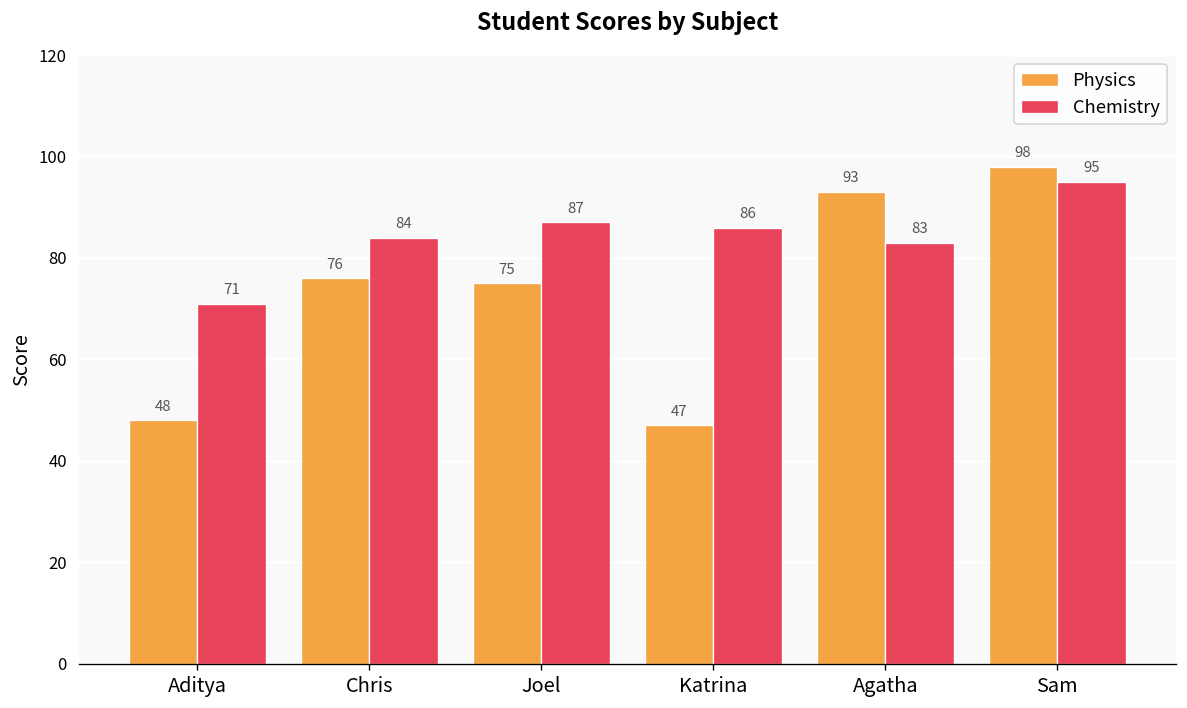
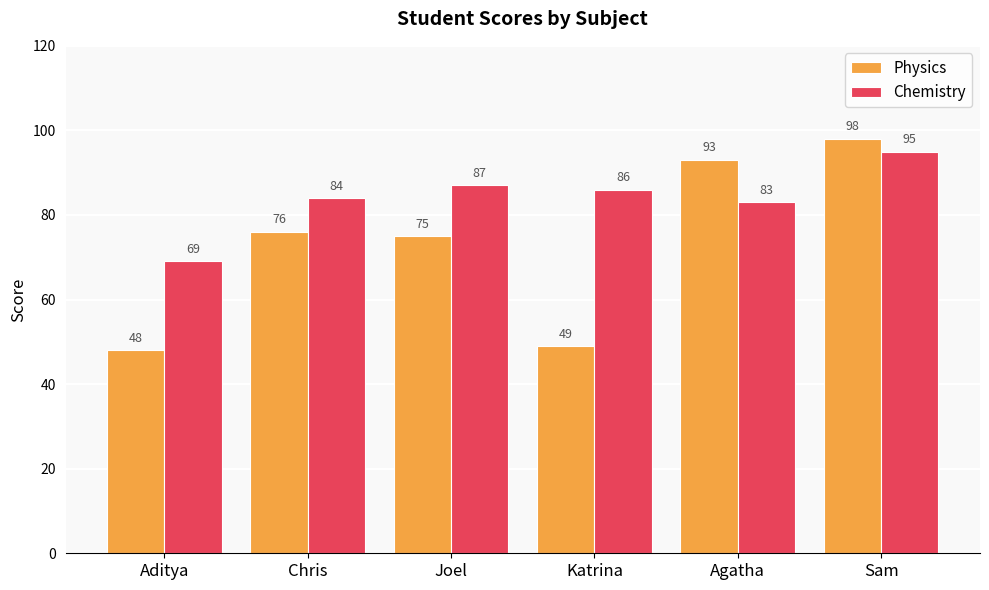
  {
    "Physics": {
      "Aditya": 48,
      "Chris": 76,
      "Joel": 75,
-     "Katrina": 47,
+     "Katrina": 49,
      "Agatha": 93,
      "Sam": 98
    },
    "Chemistry": {
-     "Aditya": 71,
+     "Aditya": 69,
      "Chris": 84,
      "Joel": 87,
      "Katrina": 86,
      "Agatha": 83,
      "Sam": 95
    }
  }
